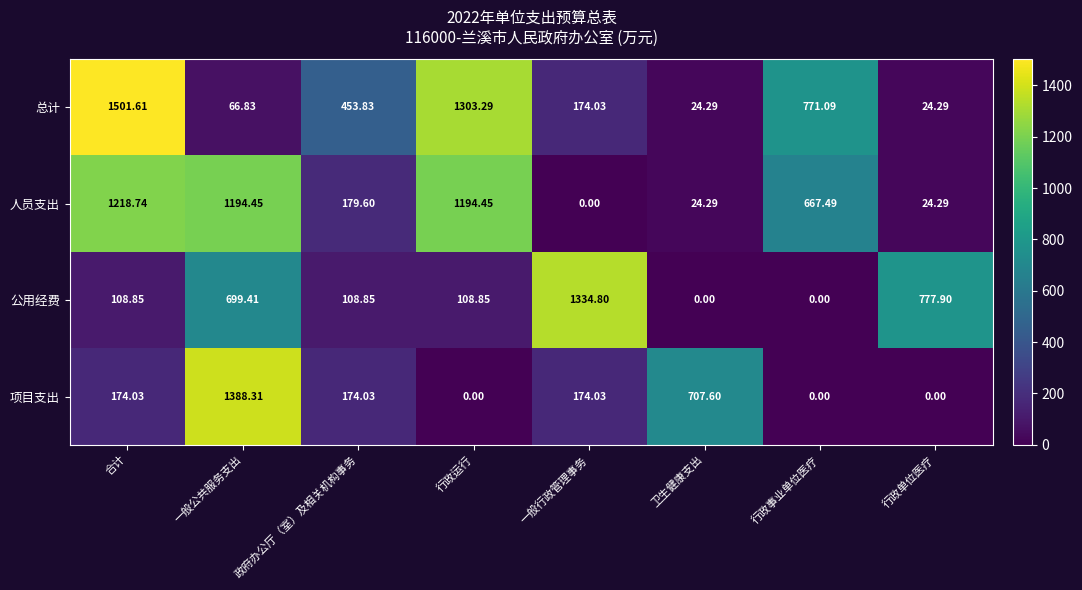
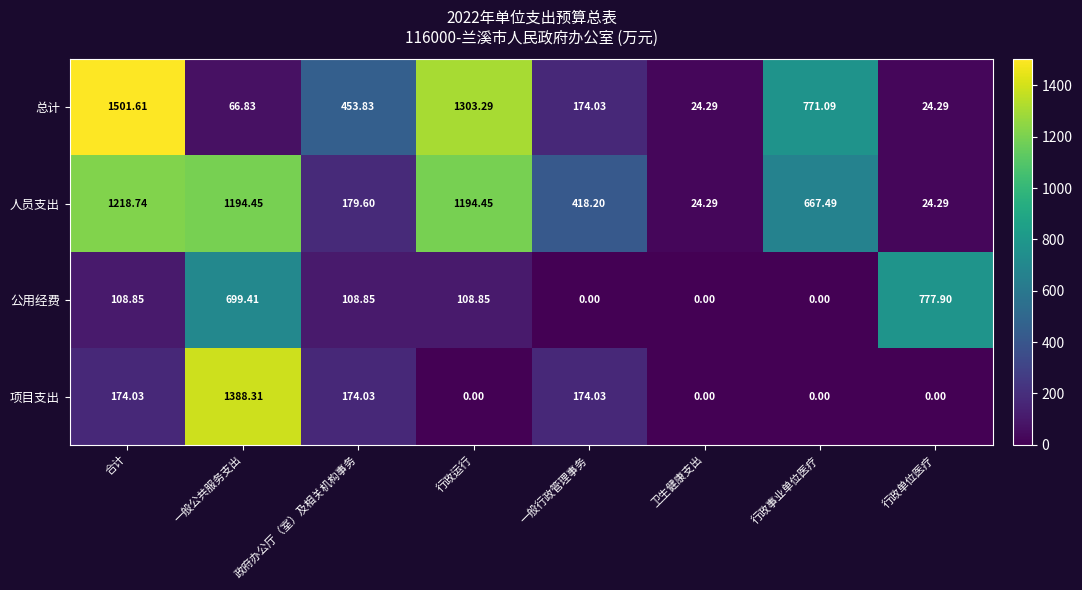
  {
    "总计": {
      "合计": 1501.61,
      "一般公共服务支出": 66.83,
      "政府办公厅（室）及相关机构事务": 453.83,
      "行政运行": 1303.29,
      "一般行政管理事务": 174.03,
      "卫生健康支出": 24.29,
      "行政事业单位医疗": 771.09,
      "行政单位医疗": 24.29
    },
    "人员支出": {
      "合计": 1218.74,
      "一般公共服务支出": 1194.45,
      "政府办公厅（室）及相关机构事务": 179.60,
      "行政运行": 1194.45,
-     "一般行政管理事务": 0.00,
+     "一般行政管理事务": 418.20,
      "卫生健康支出": 24.29,
      "行政事业单位医疗": 667.49,
      "行政单位医疗": 24.29
    },
    "公用经费": {
      "合计": 108.85,
      "一般公共服务支出": 699.41,
      "政府办公厅（室）及相关机构事务": 108.85,
      "行政运行": 108.85,
-     "一般行政管理事务": 1334.80,
+     "一般行政管理事务": 0.00,
      "卫生健康支出": 0.00,
      "行政事业单位医疗": 0.00,
      "行政单位医疗": 777.90
    },
    "项目支出": {
      "合计": 174.03,
      "一般公共服务支出": 1388.31,
      "政府办公厅（室）及相关机构事务": 174.03,
      "行政运行": 0.00,
      "一般行政管理事务": 174.03,
-     "卫生健康支出": 707.60,
+     "卫生健康支出": 0.00,
      "行政事业单位医疗": 0.00,
      "行政单位医疗": 0.00
    }
  }
